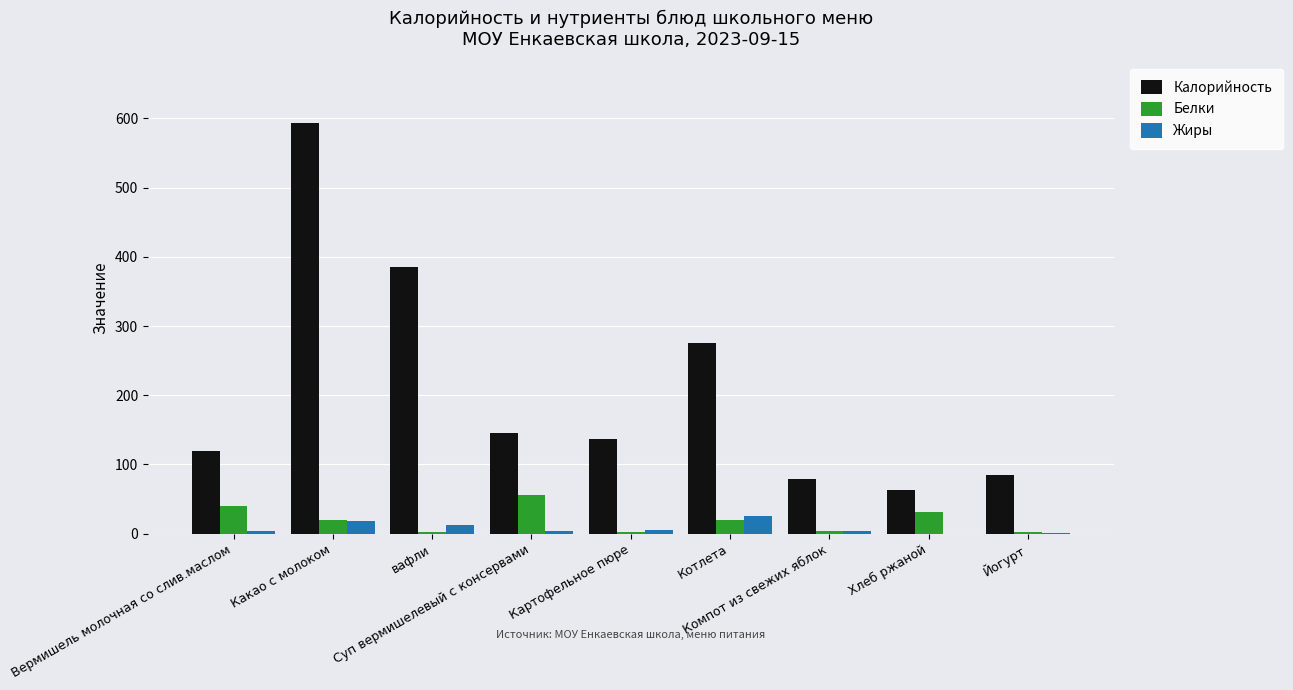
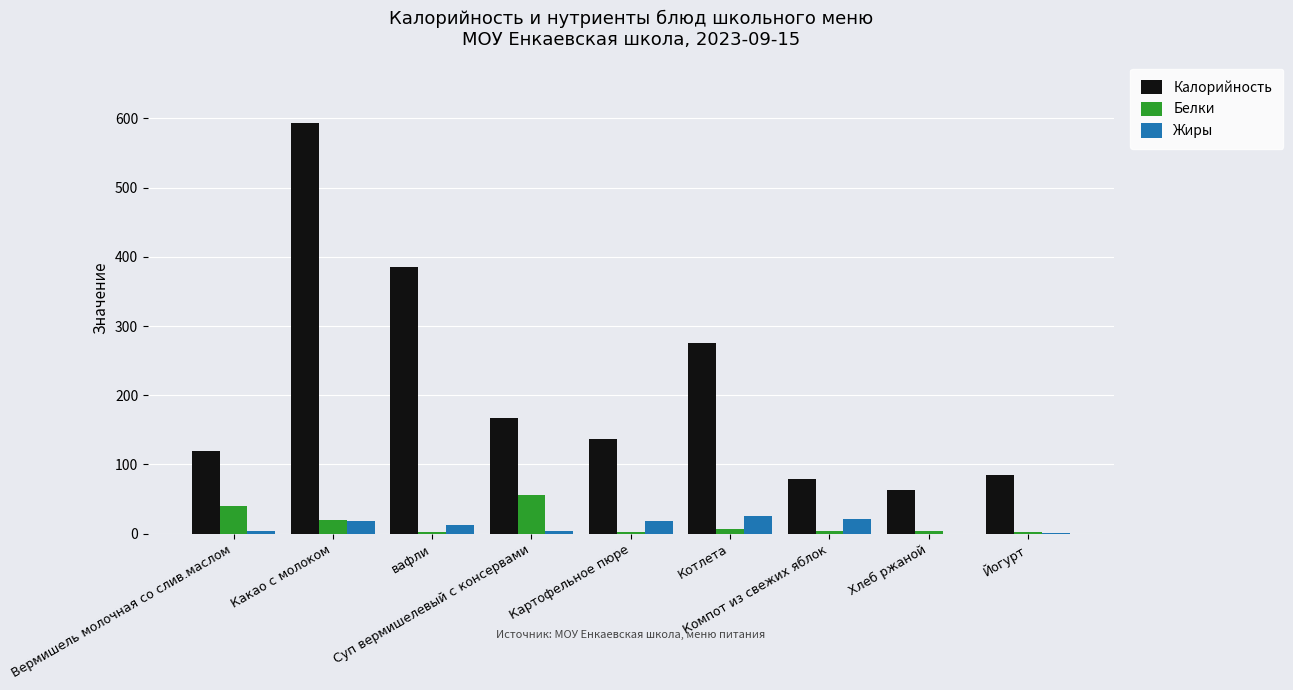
  {
    "Калорийность": {
      "Вермишель молочная со слив.маслом": 120,
      "Какао с молоком": 590,
      "вафли": 390,
-     "Суп вермишелевый с консервами": 150,
+     "Суп вермишелевый с консервами": 170,
      "Картофельное пюре": 140,
      "Котлета": 280,
      "Компот из свежих яблок": 80,
      "Хлеб ржаной": 60,
      "Йогурт": 90
    },
    "Белки": {
      "Вермишель молочная со слив.маслом": 40,
      "Какао с молоком": 20,
      "Суп вермишелевый с консервами": 60,
-     "Котлета": 20,
+     "Котлета": 10,
      "Компот из свежих яблок": 0,
-     "Хлеб ржаной": 30
+     "Хлеб ржаной": 0
    },
    "Жиры": {
      "Вермишель молочная со слив.маслом": 0,
      "Какао с молоком": 20,
      "вафли": 10,
      "Суп вермишелевый с консервами": 0,
-     "Картофельное пюре": 10,
+     "Картофельное пюре": 20,
      "Котлета": 30,
-     "Компот из свежих яблок": 0,
+     "Компот из свежих яблок": 20,
      "Хлеб ржаной": 0
    }
  }
